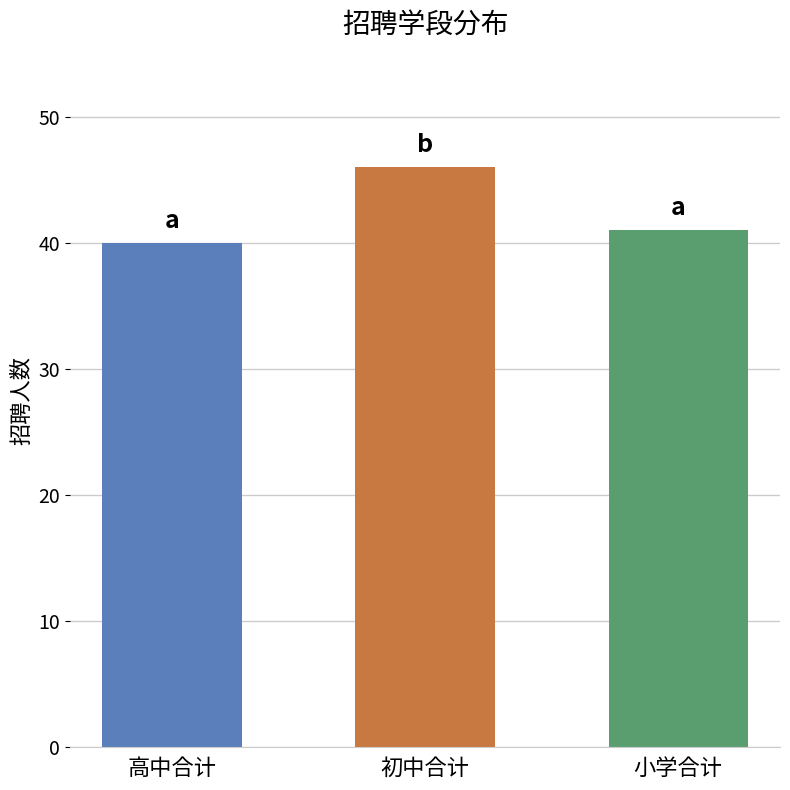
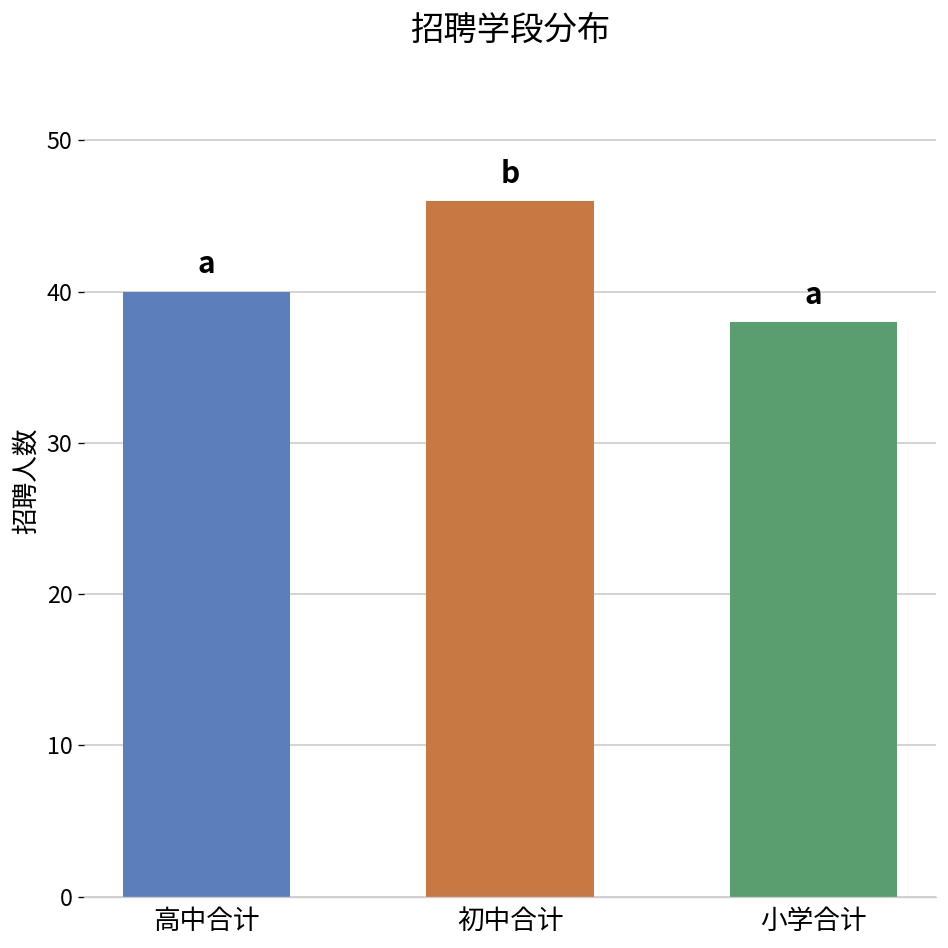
  {
    "高中合计": 40,
    "初中合计": 46,
-   "小学合计": 41
+   "小学合计": 38
  }
